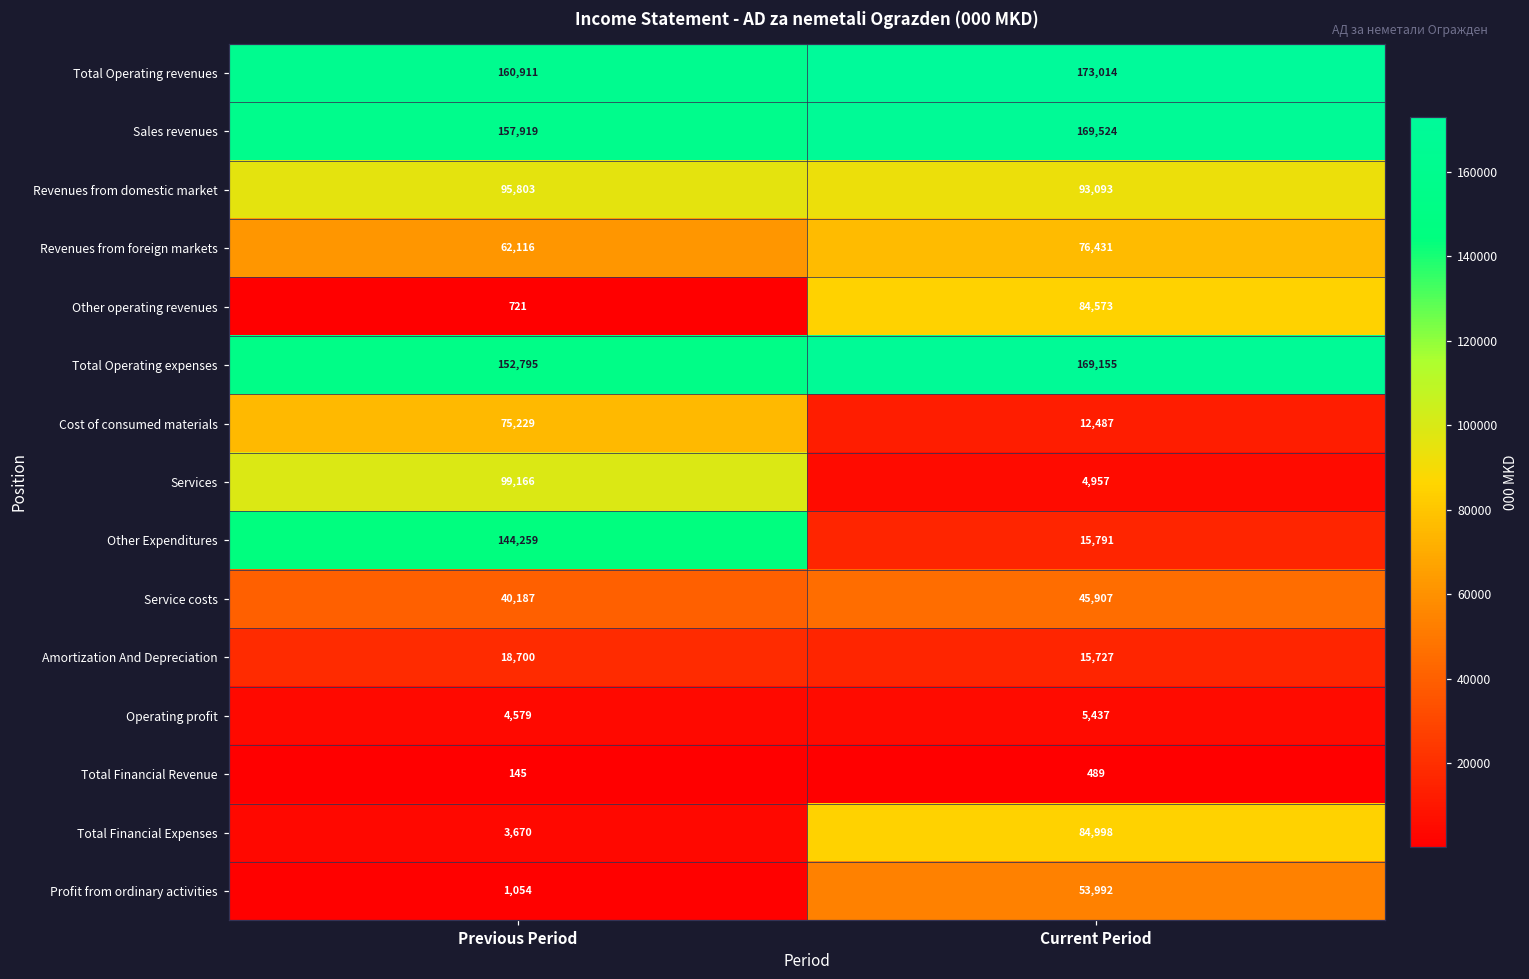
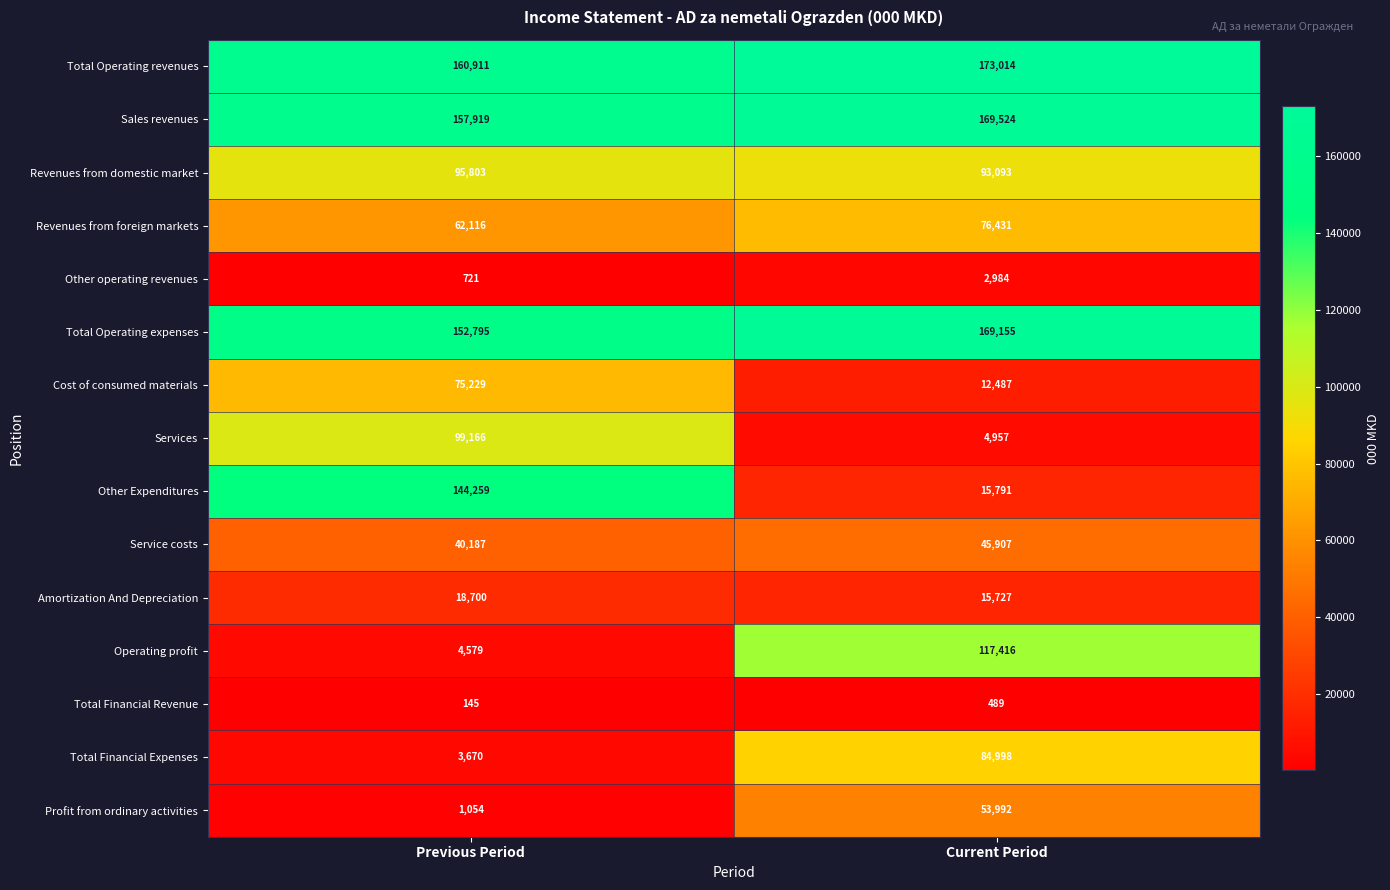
  {
    "Total Operating revenues": {
      "Previous Period": "160,911",
      "Current Period": "173,014"
    },
    "Sales revenues": {
      "Previous Period": "157,919",
      "Current Period": "169,524"
    },
    "Revenues from domestic market": {
      "Previous Period": "95,803",
      "Current Period": "93,093"
    },
    "Revenues from foreign markets": {
      "Previous Period": "62,116",
      "Current Period": "76,431"
    },
    "Other operating revenues": {
      "Previous Period": "721",
-     "Current Period": "84,573"
+     "Current Period": "2,984"
    },
    "Total Operating expenses": {
      "Previous Period": "152,795",
      "Current Period": "169,155"
    },
    "Cost of consumed materials": {
      "Previous Period": "75,229",
      "Current Period": "12,487"
    },
    "Services": {
      "Previous Period": "99,166",
      "Current Period": "4,957"
    },
    "Other Expenditures": {
      "Previous Period": "144,259",
      "Current Period": "15,791"
    },
    "Service costs": {
      "Previous Period": "40,187",
      "Current Period": "45,907"
    },
    "Amortization And Depreciation": {
      "Previous Period": "18,700",
      "Current Period": "15,727"
    },
    "Operating profit": {
      "Previous Period": "4,579",
-     "Current Period": "5,437"
+     "Current Period": "117,416"
    },
    "Total Financial Revenue": {
      "Previous Period": "145",
      "Current Period": "489"
    },
    "Total Financial Expenses": {
      "Previous Period": "3,670",
      "Current Period": "84,998"
    },
    "Profit from ordinary activities": {
      "Previous Period": "1,054",
      "Current Period": "53,992"
    }
  }
